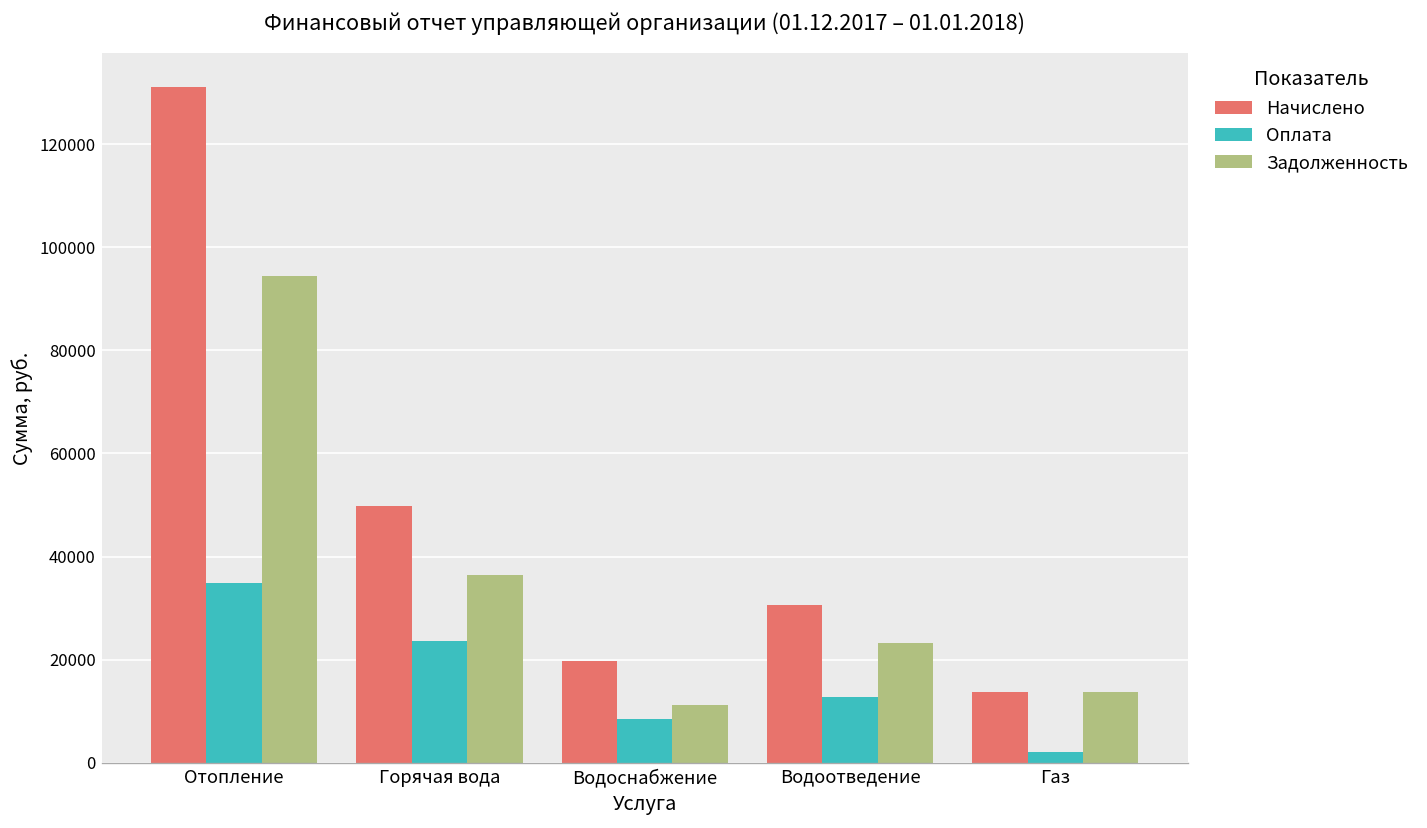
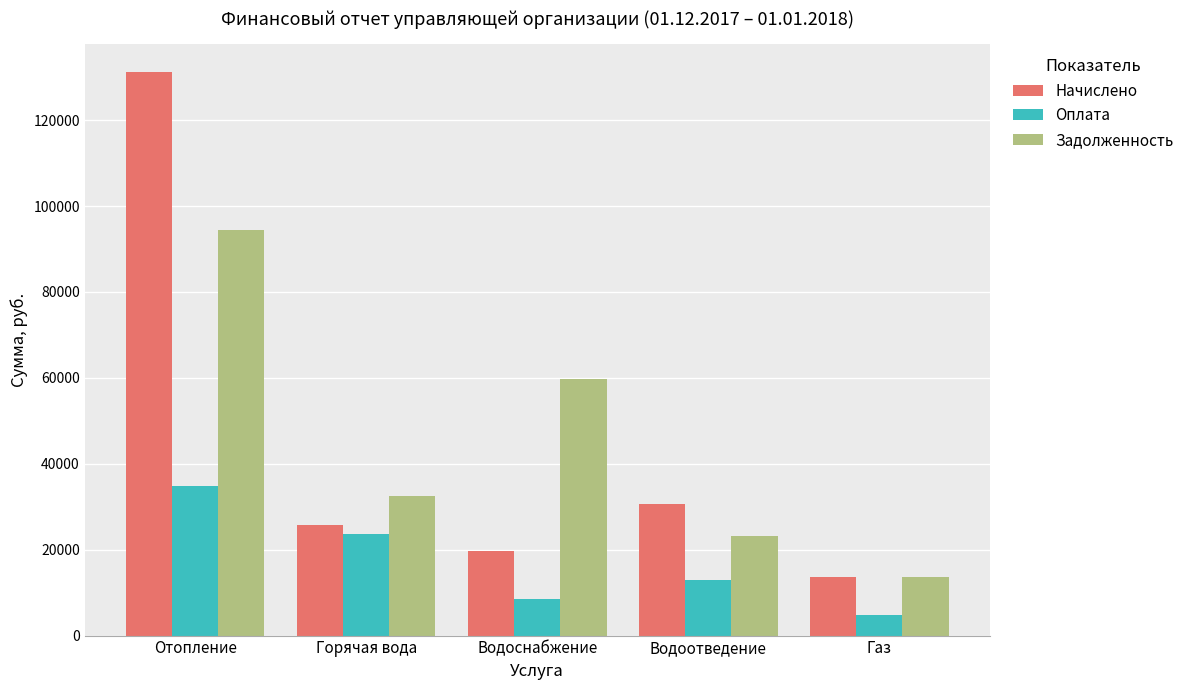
  {
    "Начислено": {
      "Отопление": 131000,
-     "Горячая вода": 50000,
+     "Горячая вода": 26000,
      "Водоснабжение": 20000,
      "Водоотведение": 31000,
      "Газ": 14000
    },
    "Оплата": {
      "Отопление": 35000,
      "Горячая вода": 24000,
      "Водоснабжение": 9000,
      "Водоотведение": 13000,
-     "Газ": 2000
+     "Газ": 5000
    },
    "Задолженность": {
      "Отопление": 94000,
-     "Горячая вода": 36000,
-     "Водоснабжение": 11000,
+     "Горячая вода": 33000,
+     "Водоснабжение": 60000,
      "Водоотведение": 23000,
      "Газ": 14000
    }
  }
